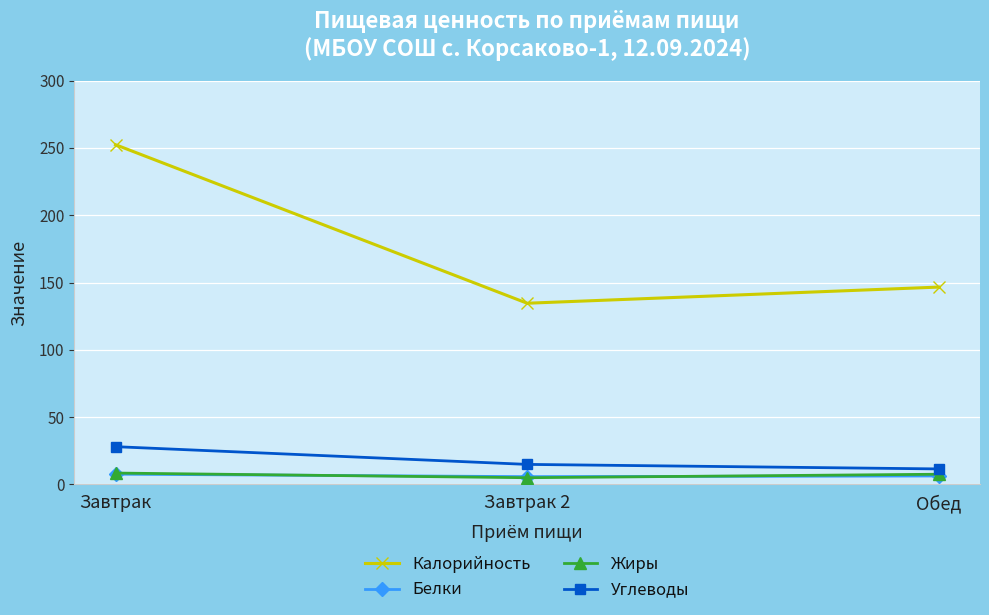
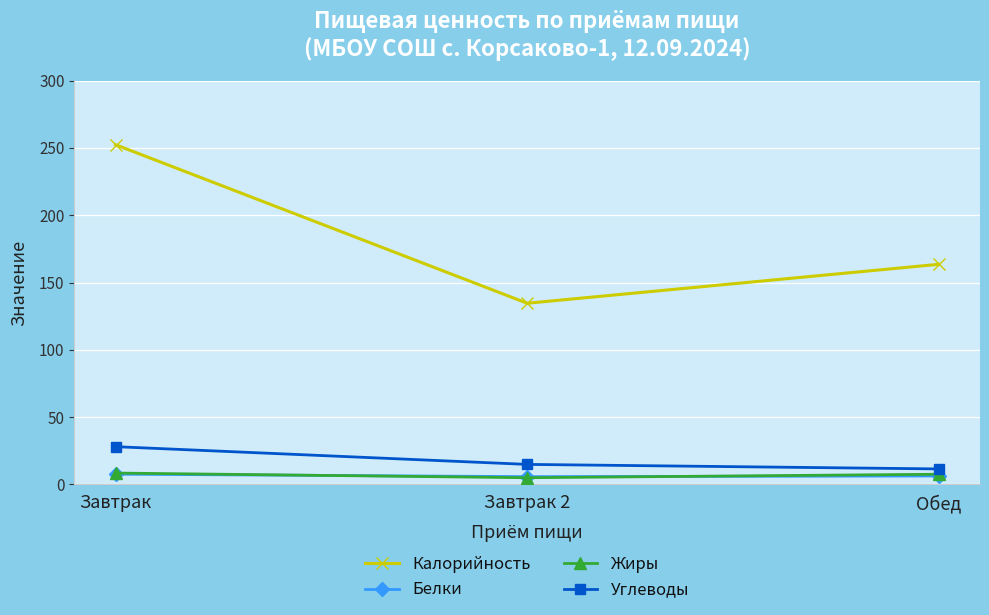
  {
    "Калорийность": {
      "Завтрак": 252,
      "Завтрак 2": 135,
-     "Обед": 147
+     "Обед": 164
    },
    "Углеводы": {
      "Завтрак": 28,
      "Завтрак 2": 15,
      "Обед": 12
    }
  }
